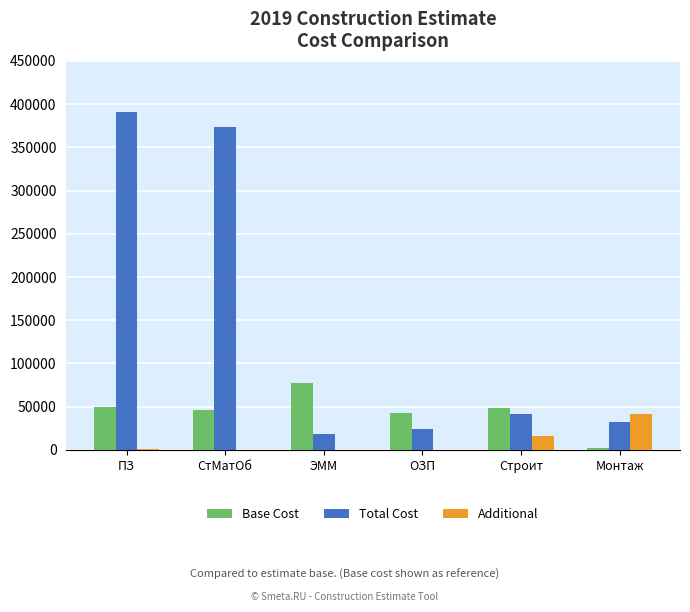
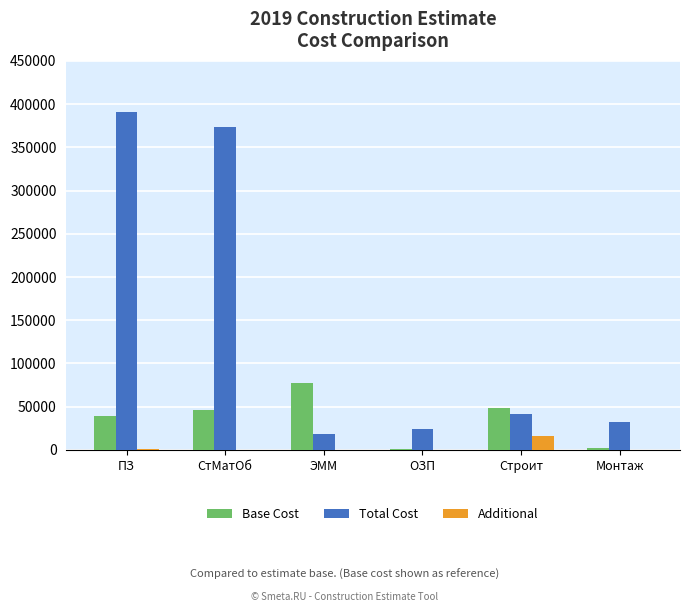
  {
    "Base Cost": {
-     "ПЗ": 50000,
+     "ПЗ": 40000,
      "СтМатОб": 50000,
      "ЭММ": 80000,
-     "ОЗП": 40000,
+     "ОЗП": 0,
      "Строит": 50000
    },
    "Total Cost": {
      "ПЗ": 390000,
      "СтМатОб": 370000,
      "ЭММ": 20000,
      "ОЗП": 20000,
      "Строит": 40000,
      "Монтаж": 30000
    },
    "Additional": {
      "СтМатОб": 0,
      "ОЗП": 0,
      "Строит": 20000,
-     "Монтаж": 40000
+     "Монтаж": 0
    }
  }
